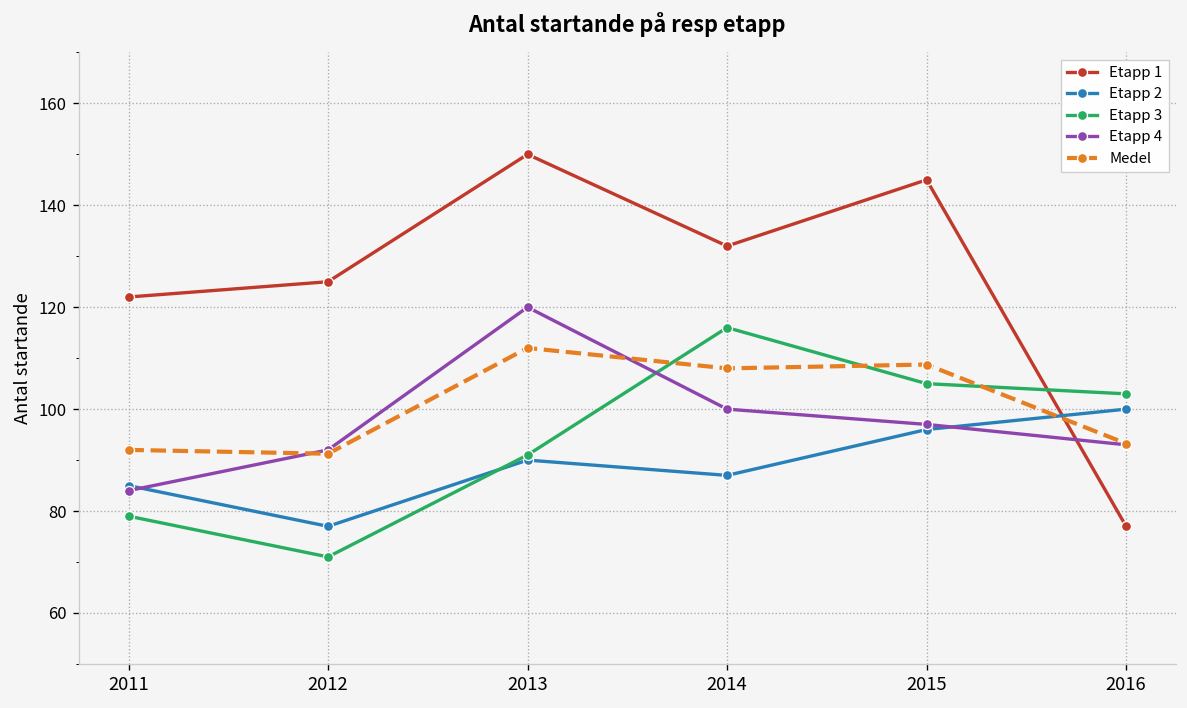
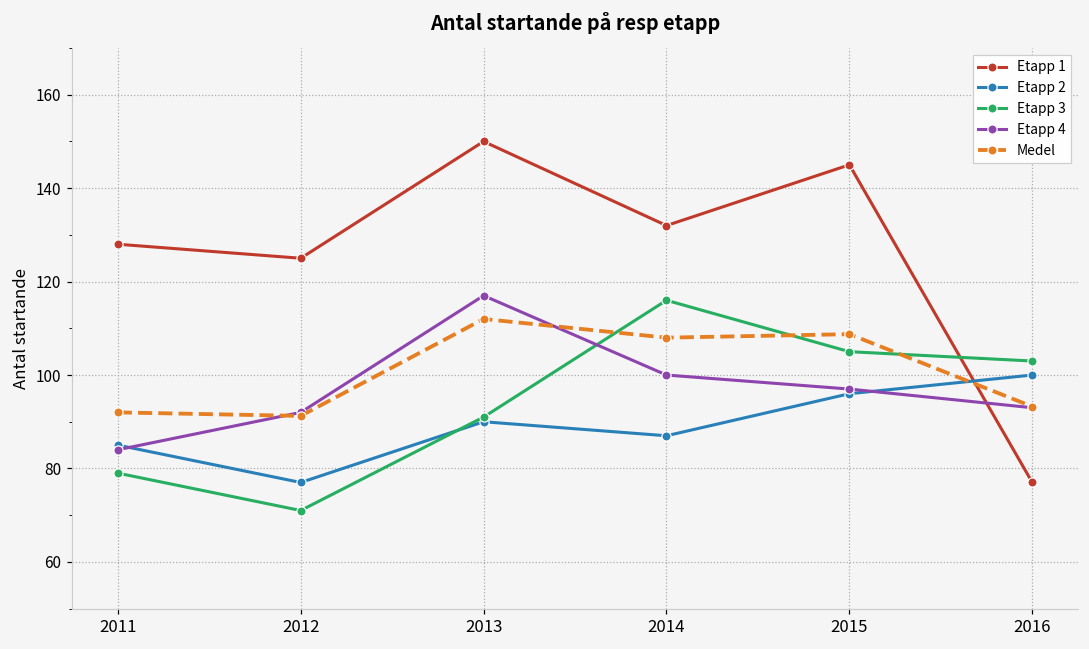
  {
    "Etapp 1": {
-     "2011": 122,
+     "2011": 128,
      "2012": 125,
      "2013": 150,
      "2014": 132,
      "2015": 145,
      "2016": 77
    },
    "Etapp 2": {
      "2011": 85,
      "2012": 77,
      "2013": 90,
      "2014": 87,
      "2015": 96,
      "2016": 100
    },
    "Etapp 3": {
      "2011": 79,
      "2012": 71,
      "2013": 91,
      "2014": 116,
      "2015": 105,
      "2016": 103
    },
    "Etapp 4": {
      "2011": 84,
      "2012": 92,
-     "2013": 120,
+     "2013": 117,
      "2014": 100,
      "2015": 97
    },
    "Medel": {
      "2011": 92,
      "2012": 91,
      "2013": 112,
      "2014": 108,
      "2015": 109
    }
  }
